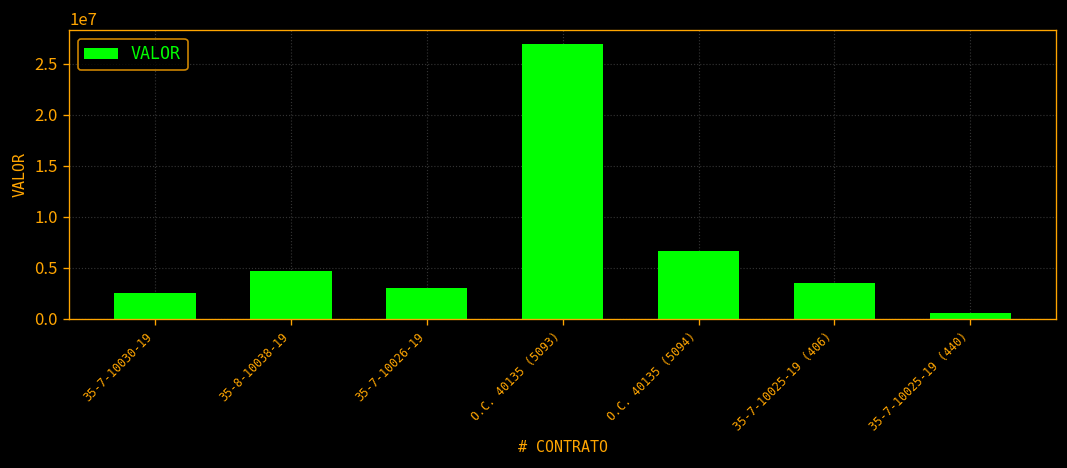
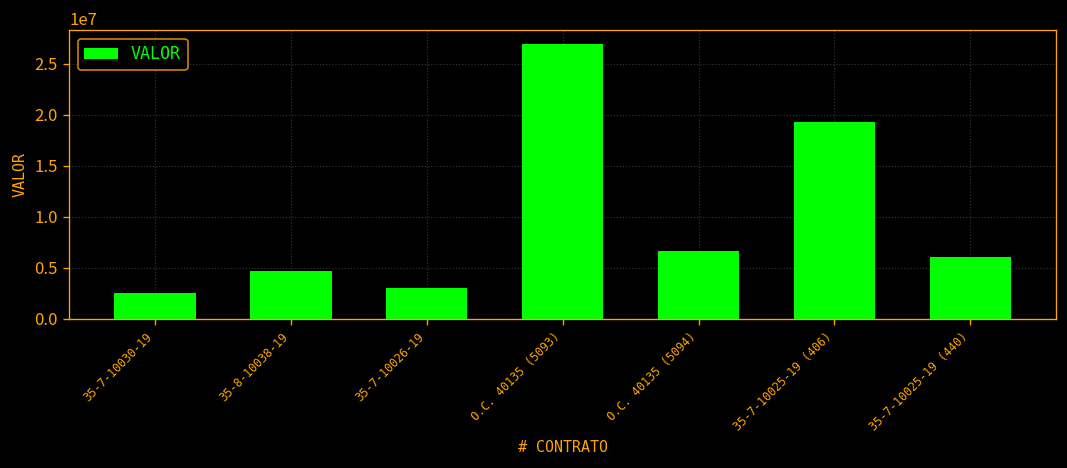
  {
    "35-7-10030-19": 3000000,
    "35-8-10038-19": 5000000,
    "35-7-10026-19": 3000000,
    "O.C. 40135 (5093)": 27000000,
    "O.C. 40135 (5094)": 7000000,
-   "35-7-10025-19 (406)": 4000000,
-   "35-7-10025-19 (440)": 1000000
+   "35-7-10025-19 (406)": 19000000,
+   "35-7-10025-19 (440)": 6000000
  }
